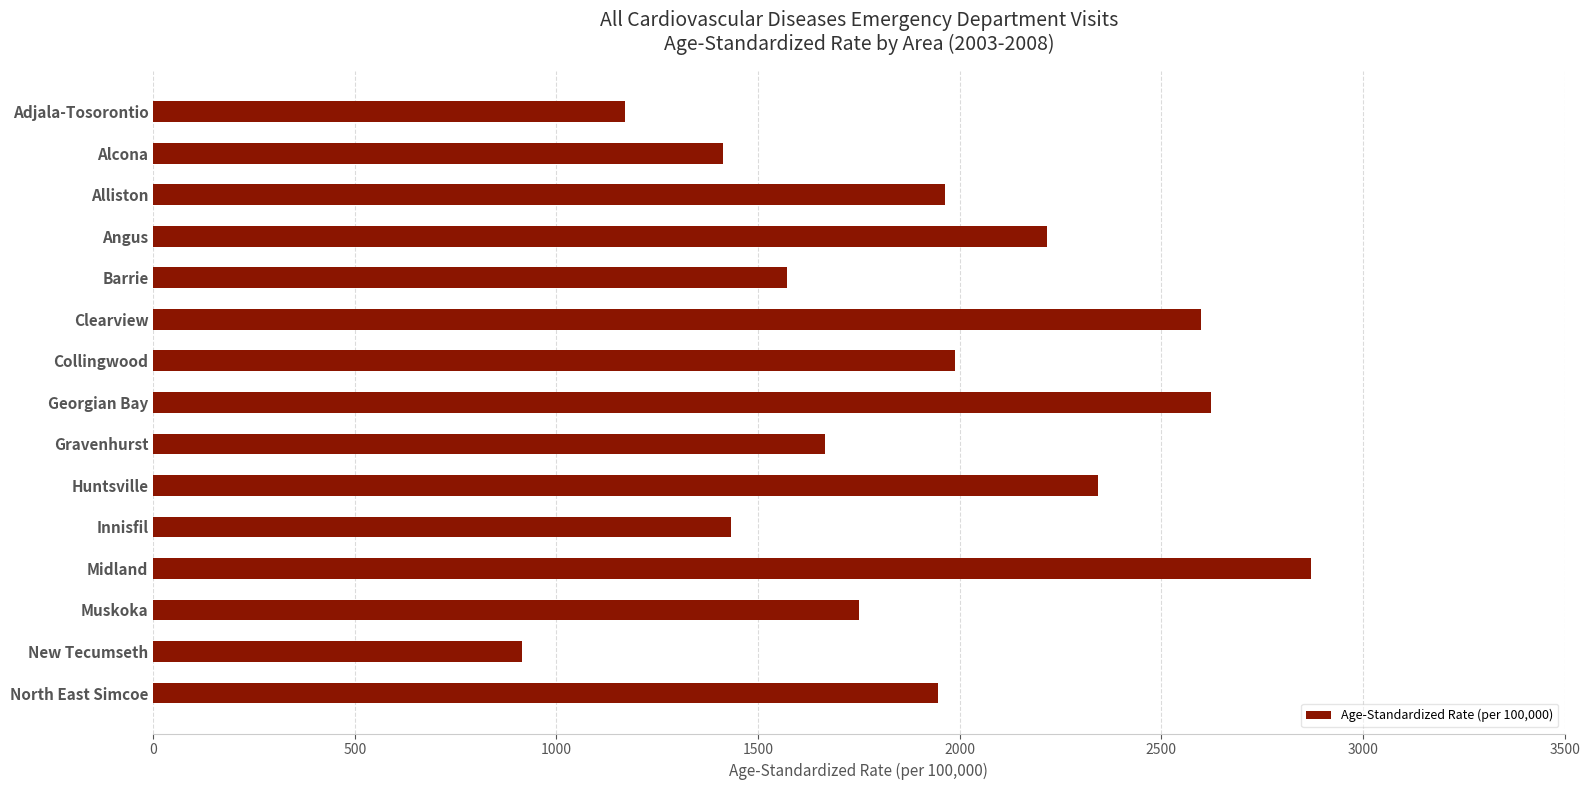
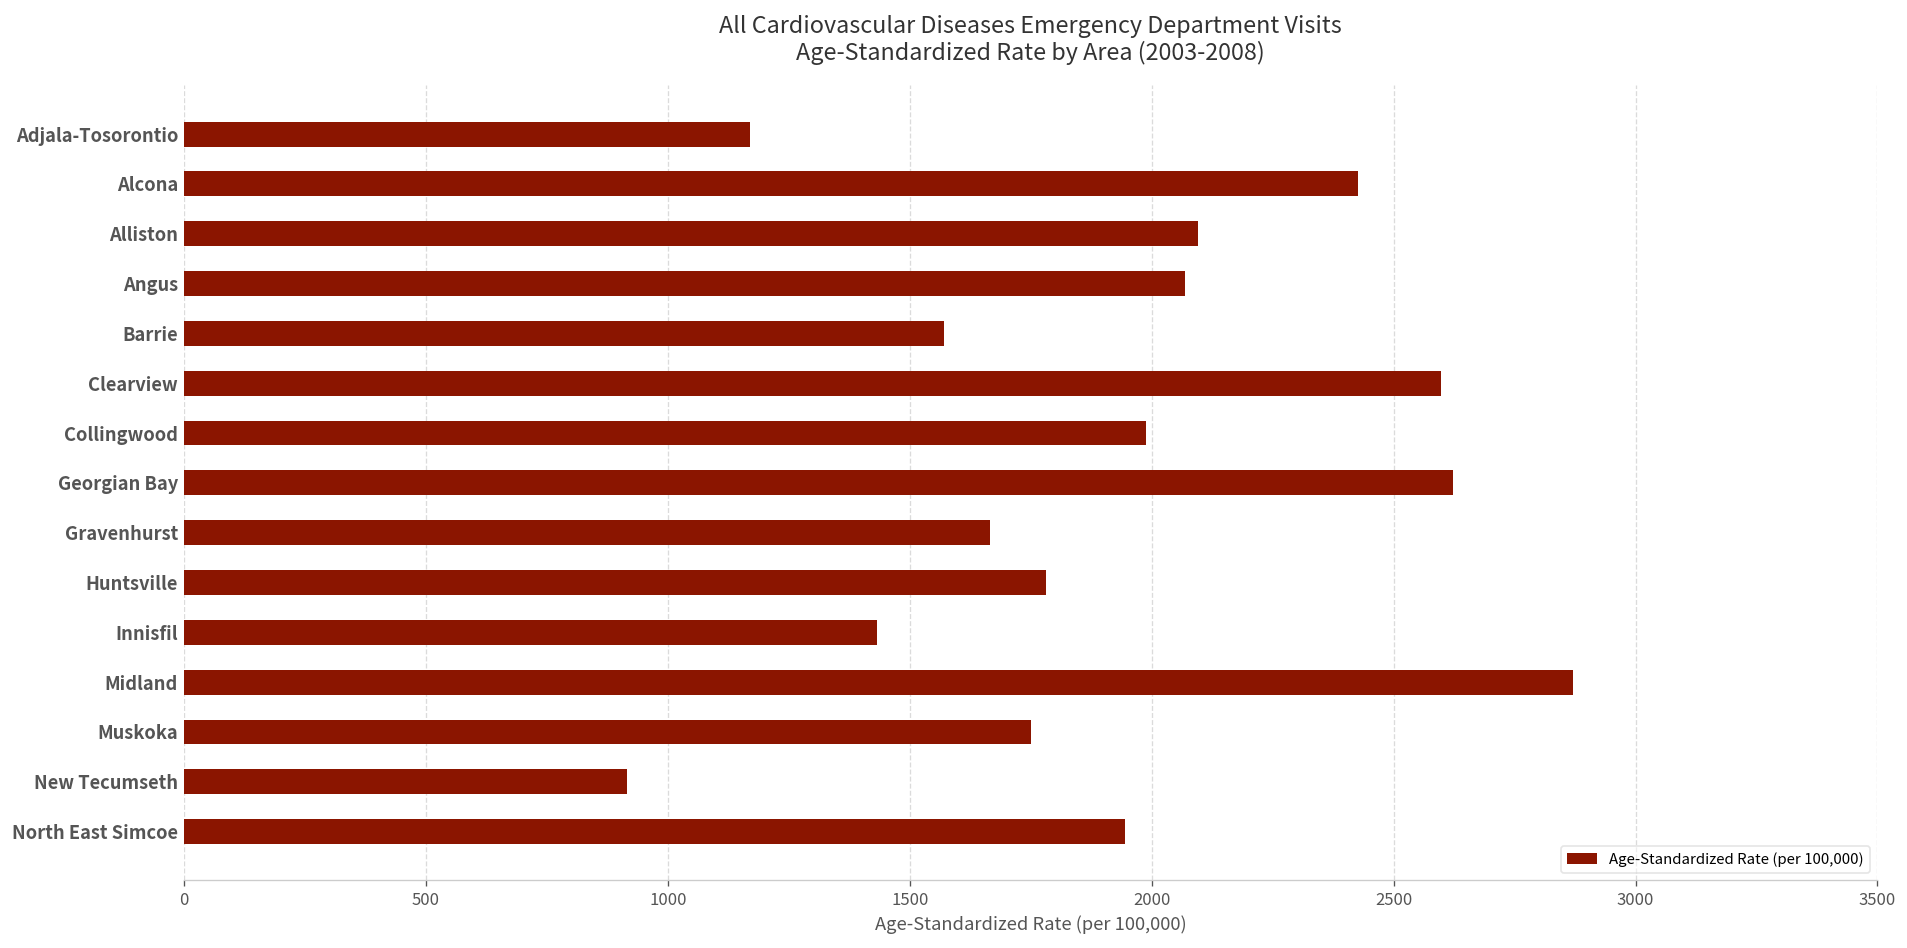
  {
    "Adjala-Tosorontio": 1170,
-   "Alcona": 1410,
-   "Alliston": 1960,
-   "Angus": 2220,
+   "Alcona": 2430,
+   "Alliston": 2100,
+   "Angus": 2070,
    "Barrie": 1570,
    "Clearview": 2600,
    "Collingwood": 1990,
    "Georgian Bay": 2620,
    "Gravenhurst": 1670,
-   "Huntsville": 2340,
+   "Huntsville": 1780,
    "Innisfil": 1430,
    "Midland": 2870,
    "Muskoka": 1750,
    "New Tecumseth": 920,
    "North East Simcoe": 1950
  }
